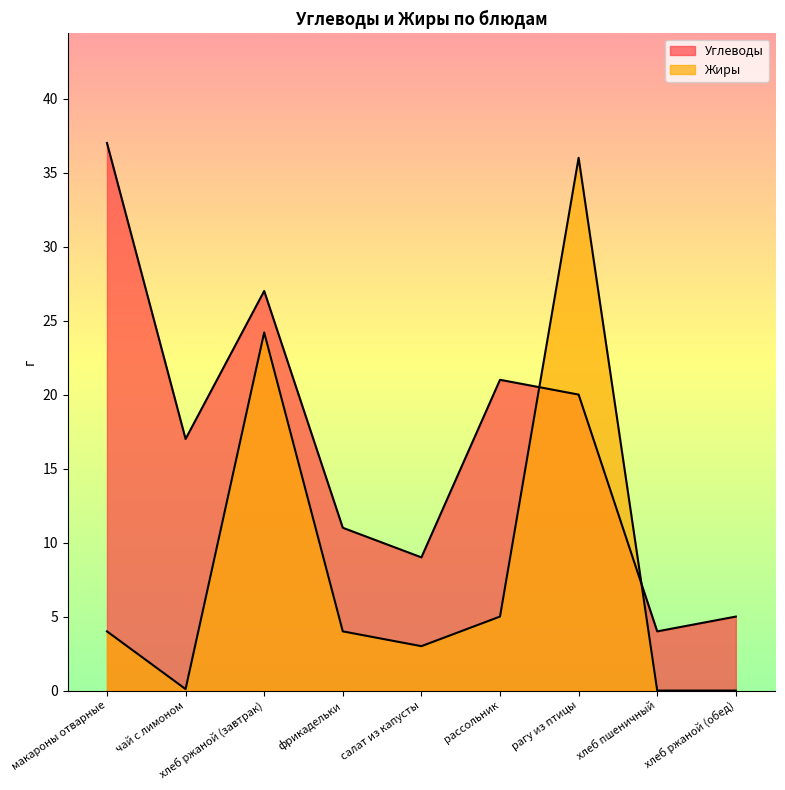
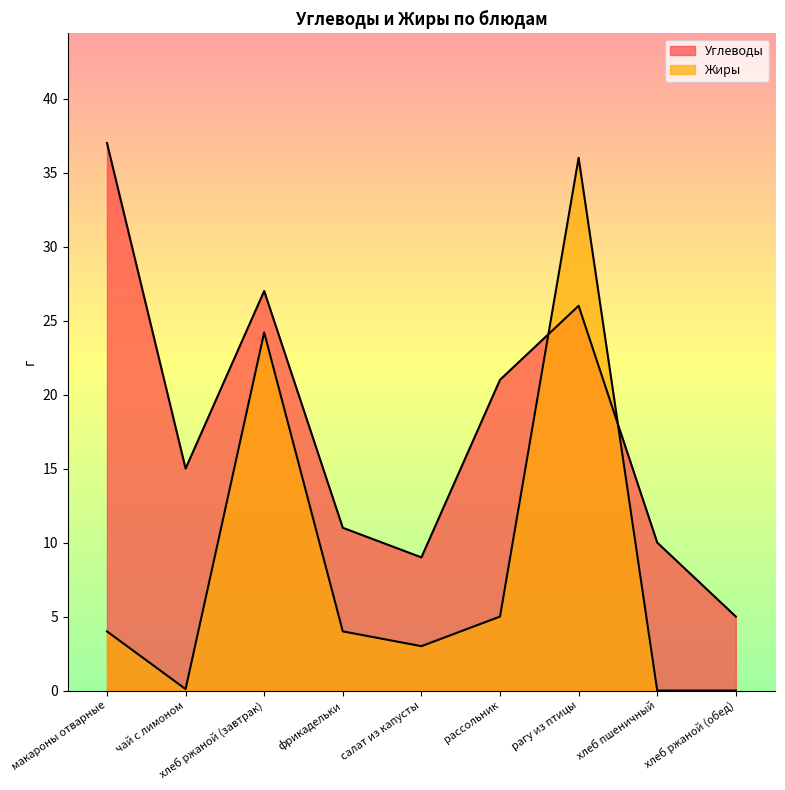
  {
    "Углеводы": {
      "макароны отварные": 37,
-     "чай с лимоном": 17,
+     "чай с лимоном": 15,
      "хлеб ржаной (завтрак)": 27,
      "фрикадельки": 11,
      "салат из капусты": 9,
      "рассольник": 21,
-     "рагу из птицы": 20,
-     "хлеб пшеничный": 4,
+     "рагу из птицы": 26,
+     "хлеб пшеничный": 10,
      "хлеб ржаной (обед)": 5
    },
    "Жиры": {
      "макароны отварные": 4,
      "чай с лимоном": 0,
      "хлеб ржаной (завтрак)": 24.2,
      "фрикадельки": 4,
      "салат из капусты": 3,
      "рассольник": 5,
      "рагу из птицы": 36,
      "хлеб пшеничный": 0,
      "хлеб ржаной (обед)": 0
    }
  }
